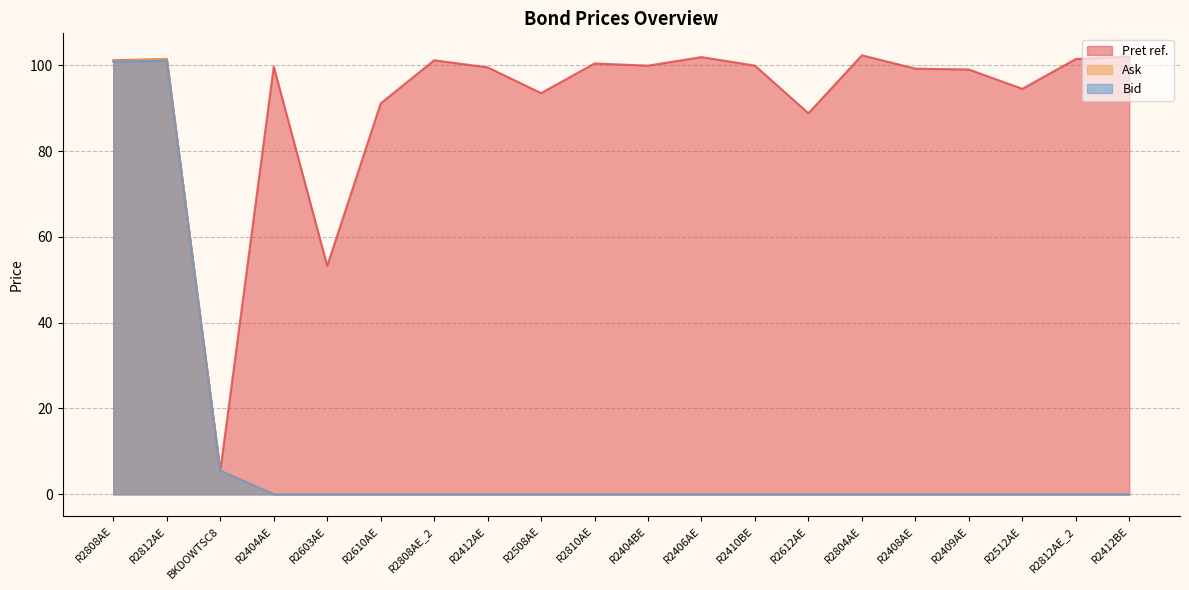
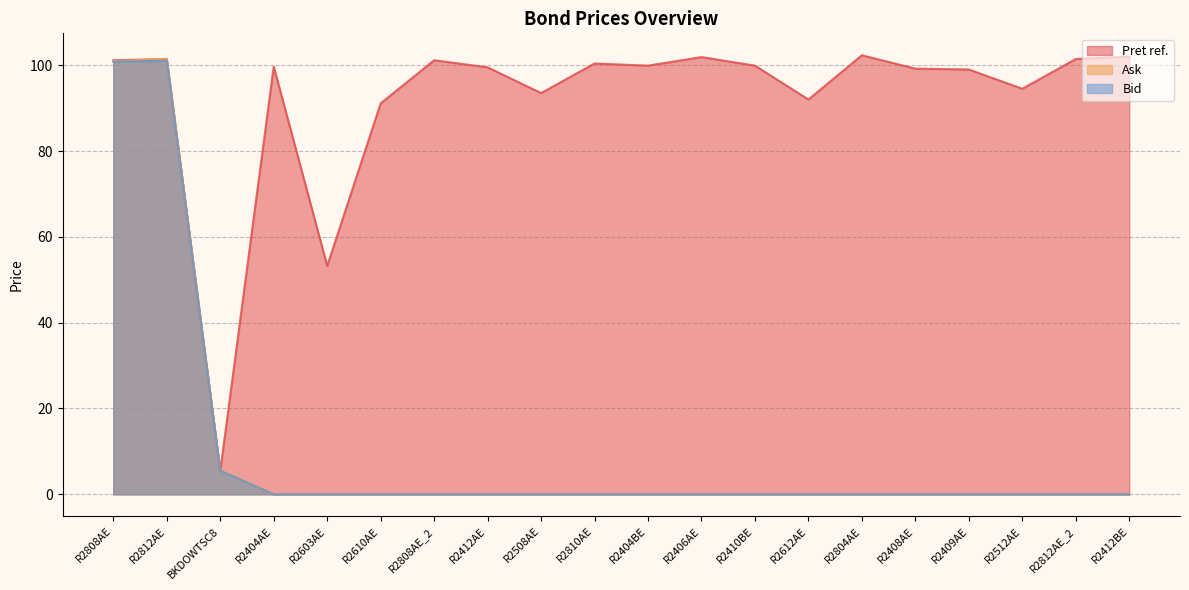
  {
    "Pret ref.": {
      "R2404AE": 100,
      "R2603AE": 53,
      "R2610AE": 91,
      "R2808AE_2": 101,
      "R2412AE": 100,
      "R2508AE": 94,
      "R2810AE": 100,
      "R2404BE": 100,
      "R2406AE": 102,
      "R2410BE": 100,
-     "R2612AE": 89,
+     "R2612AE": 92,
      "R2804AE": 102,
      "R2408AE": 99,
      "R2409AE": 99,
      "R2512AE": 95,
      "R2812AE_2": 101
    }
  }
